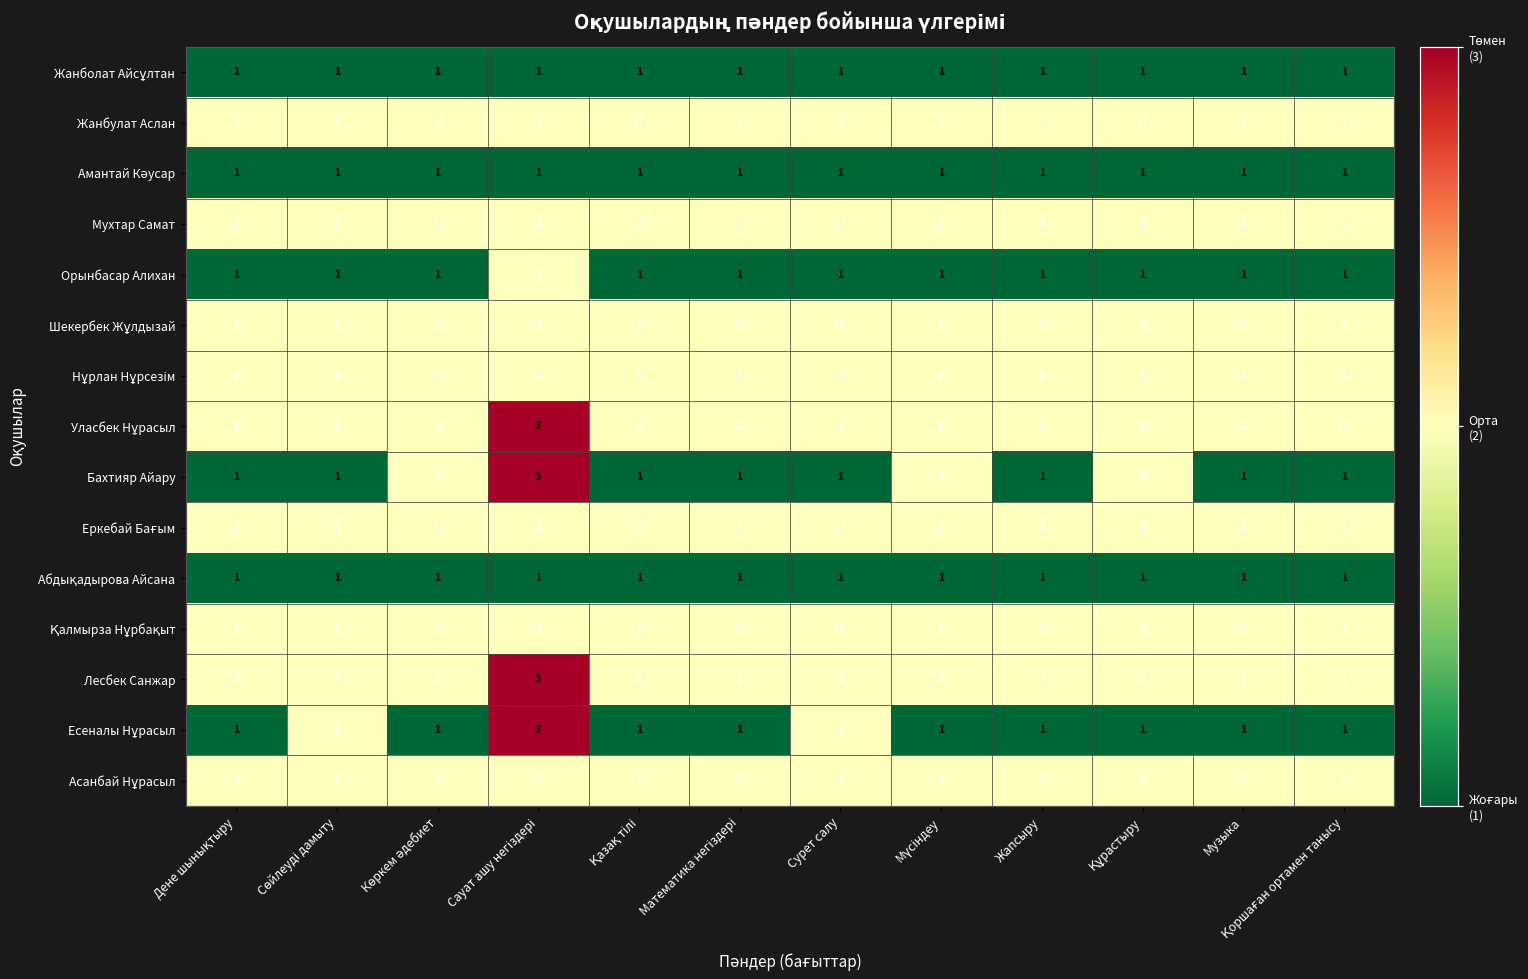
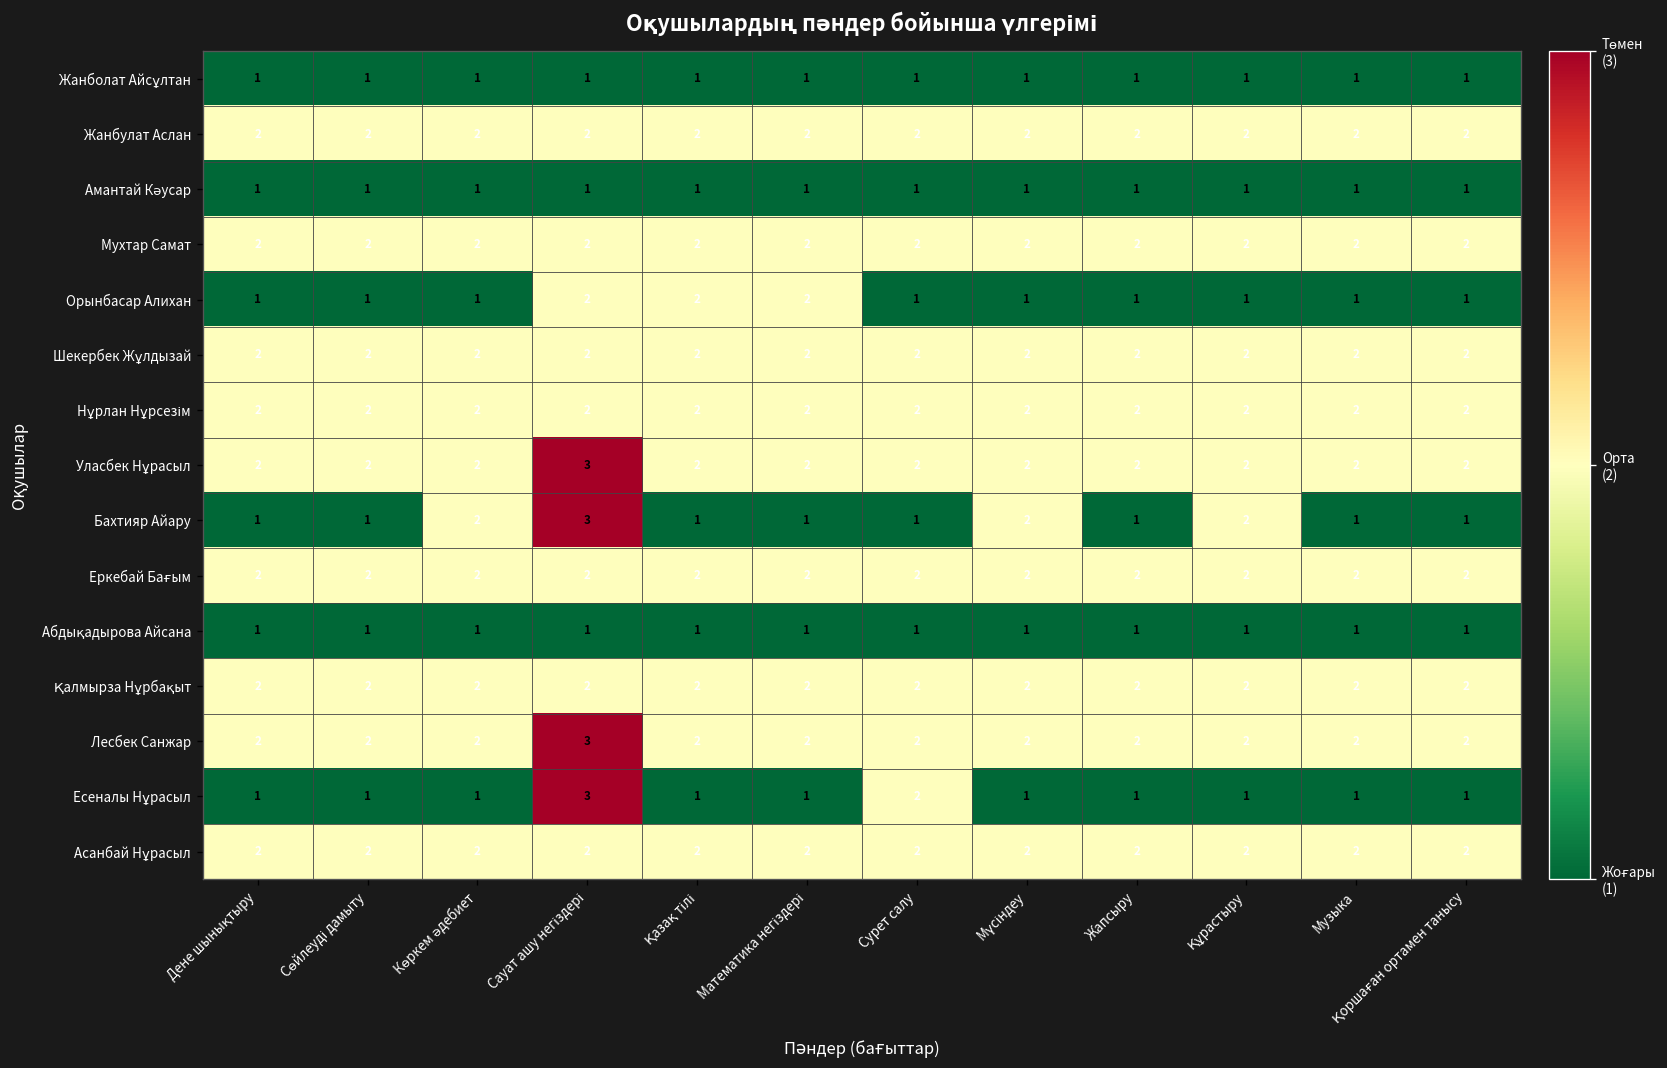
  {
    "Жанболат Айсұлтан": {
      "Дене шынықтыру": 1,
      "Сөйлеуді дамыту": 1,
      "Көркем әдебиет": 1,
      "Сауат ашу негіздері": 1,
      "Қазақ тілі": 1,
      "Математика негіздері": 1,
      "Сурет салу": 1,
      "Мүсіндеу": 1,
      "Жапсыру": 1,
      "Құрастыру": 1,
      "Музыка": 1,
      "Қоршаған ортамен танысу": 1
    },
    "Жанбулат Аслан": {
      "Дене шынықтыру": 2,
      "Сөйлеуді дамыту": 2,
      "Көркем әдебиет": 2,
      "Сауат ашу негіздері": 2,
      "Қазақ тілі": 2,
      "Математика негіздері": 2,
      "Сурет салу": 2,
      "Мүсіндеу": 2,
      "Жапсыру": 2,
      "Құрастыру": 2,
      "Музыка": 2,
      "Қоршаған ортамен танысу": 2
    },
    "Амантай Кәусар": {
      "Дене шынықтыру": 1,
      "Сөйлеуді дамыту": 1,
      "Көркем әдебиет": 1,
      "Сауат ашу негіздері": 1,
      "Қазақ тілі": 1,
      "Математика негіздері": 1,
      "Сурет салу": 1,
      "Мүсіндеу": 1,
      "Жапсыру": 1,
      "Құрастыру": 1,
      "Музыка": 1,
      "Қоршаған ортамен танысу": 1
    },
    "Мухтар Самат": {
      "Дене шынықтыру": 2,
      "Сөйлеуді дамыту": 2,
      "Көркем әдебиет": 2,
      "Сауат ашу негіздері": 2,
      "Қазақ тілі": 2,
      "Математика негіздері": 2,
      "Сурет салу": 2,
      "Мүсіндеу": 2,
      "Жапсыру": 2,
      "Құрастыру": 2,
      "Музыка": 2,
      "Қоршаған ортамен танысу": 2
    },
    "Орынбасар Алихан": {
      "Дене шынықтыру": 1,
      "Сөйлеуді дамыту": 1,
      "Көркем әдебиет": 1,
      "Сауат ашу негіздері": 2,
-     "Қазақ тілі": 1,
-     "Математика негіздері": 1,
+     "Қазақ тілі": 2,
+     "Математика негіздері": 2,
      "Сурет салу": 1,
      "Мүсіндеу": 1,
      "Жапсыру": 1,
      "Құрастыру": 1,
      "Музыка": 1,
      "Қоршаған ортамен танысу": 1
    },
    "Шекербек Жұлдызай": {
      "Дене шынықтыру": 2,
      "Сөйлеуді дамыту": 2,
      "Көркем әдебиет": 2,
      "Сауат ашу негіздері": 2,
      "Қазақ тілі": 2,
      "Математика негіздері": 2,
      "Сурет салу": 2,
      "Мүсіндеу": 2,
      "Жапсыру": 2,
      "Құрастыру": 2,
      "Музыка": 2,
      "Қоршаған ортамен танысу": 2
    },
    "Нұрлан Нұрсезім": {
      "Дене шынықтыру": 2,
      "Сөйлеуді дамыту": 2,
      "Көркем әдебиет": 2,
      "Сауат ашу негіздері": 2,
      "Қазақ тілі": 2,
      "Математика негіздері": 2,
      "Сурет салу": 2,
      "Мүсіндеу": 2,
      "Жапсыру": 2,
      "Құрастыру": 2,
      "Музыка": 2,
      "Қоршаған ортамен танысу": 2
    },
    "Уласбек Нұрасыл": {
      "Дене шынықтыру": 2,
      "Сөйлеуді дамыту": 2,
      "Көркем әдебиет": 2,
      "Сауат ашу негіздері": 3,
      "Қазақ тілі": 2,
      "Математика негіздері": 2,
      "Сурет салу": 2,
      "Мүсіндеу": 2,
      "Жапсыру": 2,
      "Құрастыру": 2,
      "Музыка": 2,
      "Қоршаған ортамен танысу": 2
    },
    "Бахтияр Айару": {
      "Дене шынықтыру": 1,
      "Сөйлеуді дамыту": 1,
      "Көркем әдебиет": 2,
      "Сауат ашу негіздері": 3,
      "Қазақ тілі": 1,
      "Математика негіздері": 1,
      "Сурет салу": 1,
      "Мүсіндеу": 2,
      "Жапсыру": 1,
      "Құрастыру": 2,
      "Музыка": 1,
      "Қоршаған ортамен танысу": 1
    },
    "Еркебай Бағым": {
      "Дене шынықтыру": 2,
      "Сөйлеуді дамыту": 2,
      "Көркем әдебиет": 2,
      "Сауат ашу негіздері": 2,
      "Қазақ тілі": 2,
      "Математика негіздері": 2,
      "Сурет салу": 2,
      "Мүсіндеу": 2,
      "Жапсыру": 2,
      "Құрастыру": 2,
      "Музыка": 2,
      "Қоршаған ортамен танысу": 2
    },
    "Абдықадырова Айсана": {
      "Дене шынықтыру": 1,
      "Сөйлеуді дамыту": 1,
      "Көркем әдебиет": 1,
      "Сауат ашу негіздері": 1,
      "Қазақ тілі": 1,
      "Математика негіздері": 1,
      "Сурет салу": 1,
      "Мүсіндеу": 1,
      "Жапсыру": 1,
      "Құрастыру": 1,
      "Музыка": 1,
      "Қоршаған ортамен танысу": 1
    },
    "Қалмырза Нұрбақыт": {
      "Дене шынықтыру": 2,
      "Сөйлеуді дамыту": 2,
      "Көркем әдебиет": 2,
      "Сауат ашу негіздері": 2,
      "Қазақ тілі": 2,
      "Математика негіздері": 2,
      "Сурет салу": 2,
      "Мүсіндеу": 2,
      "Жапсыру": 2,
      "Құрастыру": 2,
      "Музыка": 2,
      "Қоршаған ортамен танысу": 2
    },
    "Лесбек Санжар": {
      "Дене шынықтыру": 2,
      "Сөйлеуді дамыту": 2,
      "Көркем әдебиет": 2,
      "Сауат ашу негіздері": 3,
      "Қазақ тілі": 2,
      "Математика негіздері": 2,
      "Сурет салу": 2,
      "Мүсіндеу": 2,
      "Жапсыру": 2,
      "Құрастыру": 2,
      "Музыка": 2,
      "Қоршаған ортамен танысу": 2
    },
    "Есеналы Нұрасыл": {
      "Дене шынықтыру": 1,
-     "Сөйлеуді дамыту": 2,
+     "Сөйлеуді дамыту": 1,
      "Көркем әдебиет": 1,
      "Сауат ашу негіздері": 3,
      "Қазақ тілі": 1,
      "Математика негіздері": 1,
      "Сурет салу": 2,
      "Мүсіндеу": 1,
      "Жапсыру": 1,
      "Құрастыру": 1,
      "Музыка": 1,
      "Қоршаған ортамен танысу": 1
    },
    "Асанбай Нұрасыл": {
      "Дене шынықтыру": 2,
      "Сөйлеуді дамыту": 2,
      "Көркем әдебиет": 2,
      "Сауат ашу негіздері": 2,
      "Қазақ тілі": 2,
      "Математика негіздері": 2,
      "Сурет салу": 2,
      "Мүсіндеу": 2,
      "Жапсыру": 2,
      "Құрастыру": 2,
      "Музыка": 2,
      "Қоршаған ортамен танысу": 2
    }
  }
